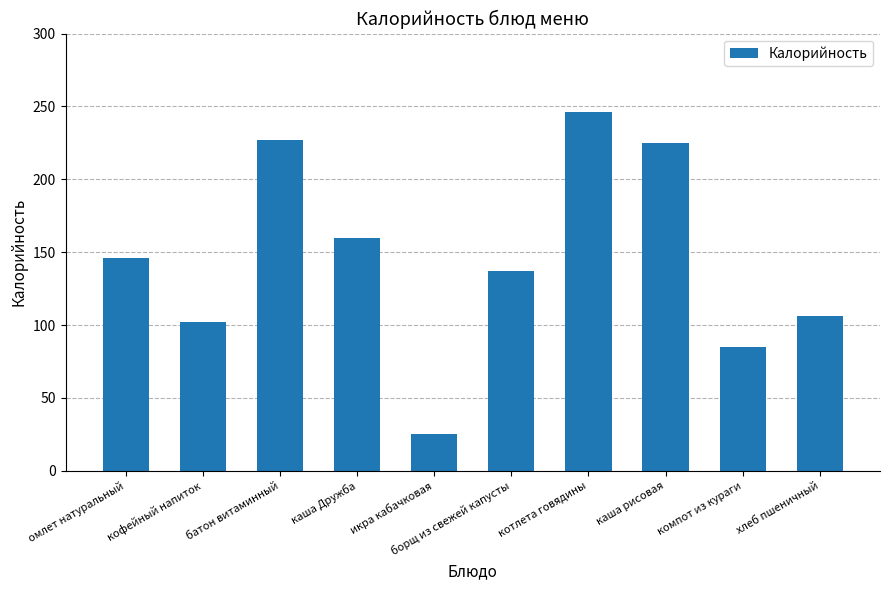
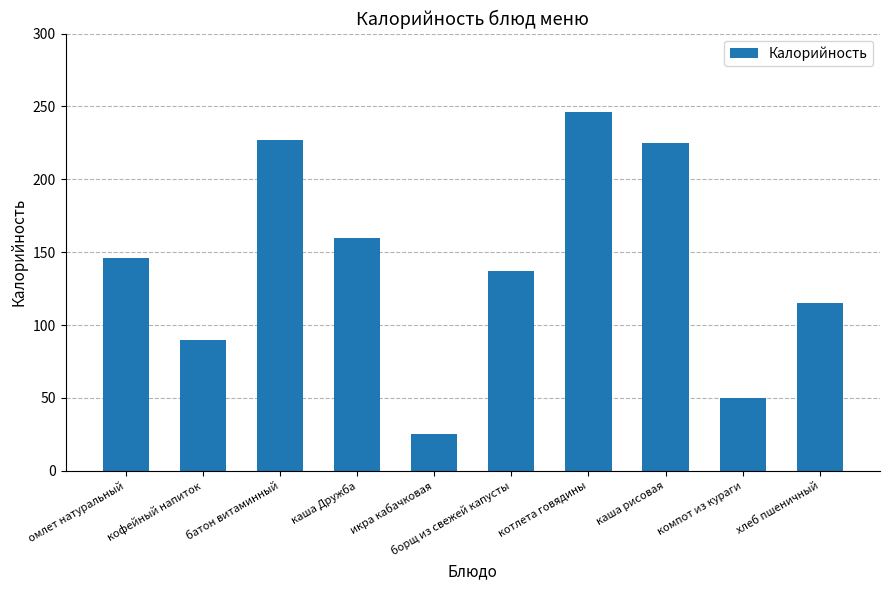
  {
    "омлет натуральный": 146,
-   "кофейный напиток": 102,
+   "кофейный напиток": 90,
    "батон витаминный": 227,
    "каша Дружба": 160,
    "икра кабачковая": 25,
    "борщ из свежей капусты": 137,
    "котлета говядины": 246,
    "каша рисовая": 225,
-   "компот из кураги": 85,
-   "хлеб пшеничный": 106
+   "компот из кураги": 50,
+   "хлеб пшеничный": 115
  }
